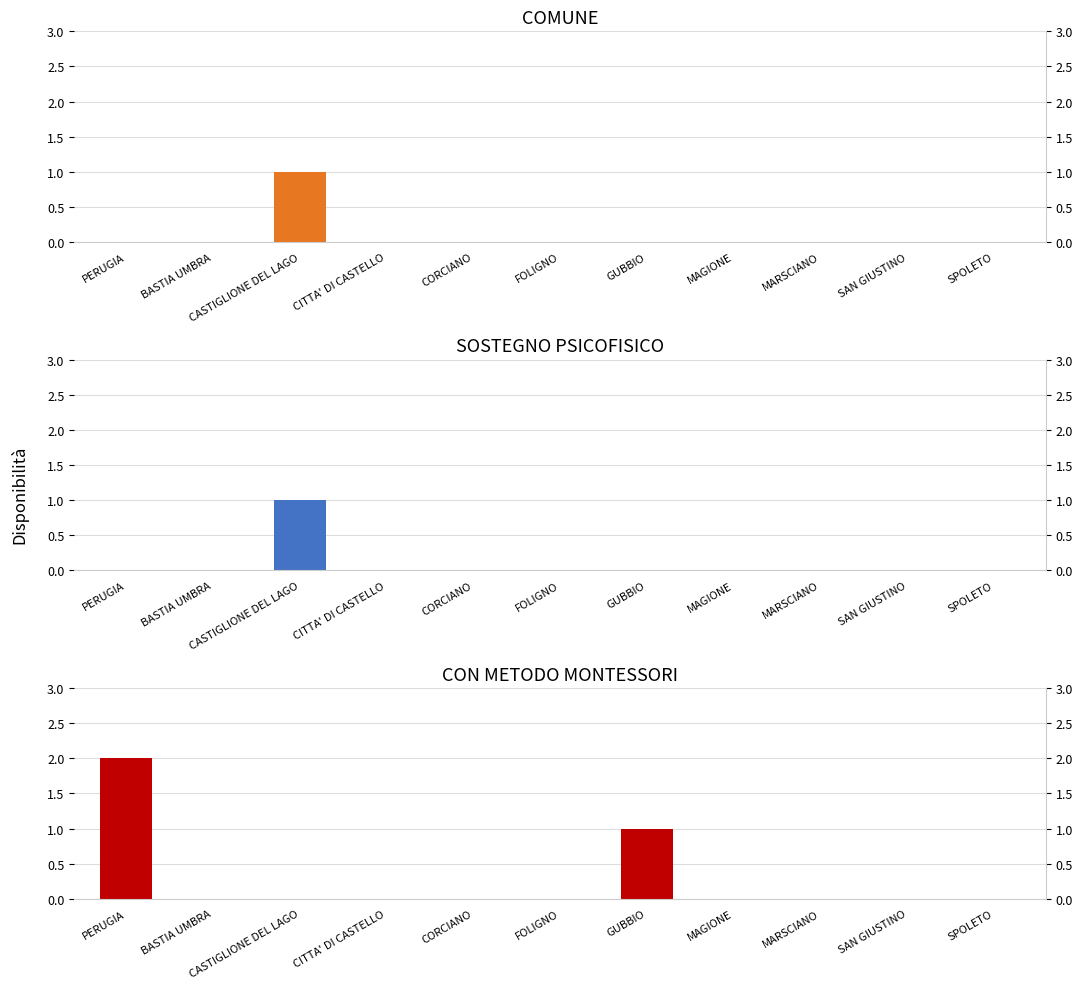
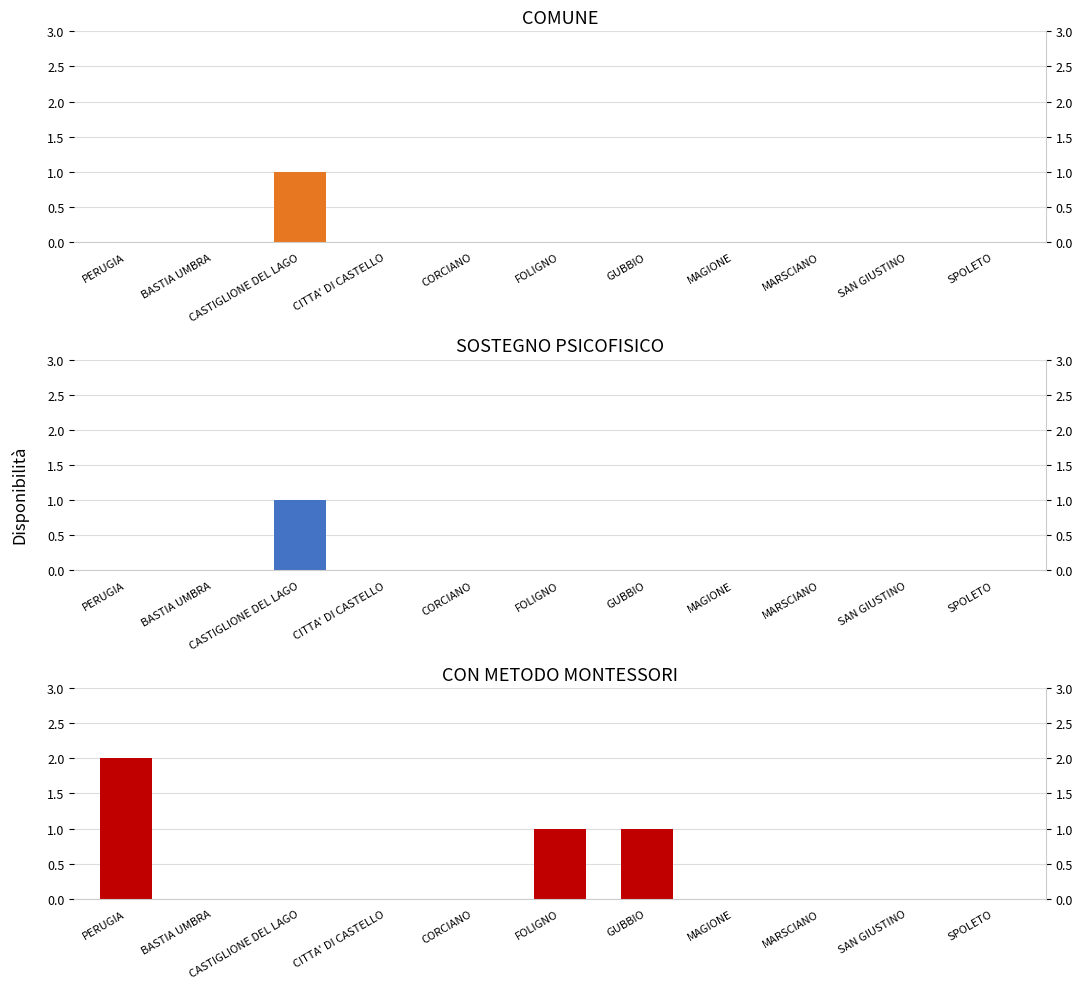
  {
    "COMUNE": {
      "PERUGIA": 0.0,
      "BASTIA UMBRA": 0.0,
      "CASTIGLIONE DEL LAGO": 1.0,
      "CITTA' DI CASTELLO": 0.0,
      "CORCIANO": 0.0,
      "FOLIGNO": 0.0,
      "GUBBIO": 0.0,
      "MAGIONE": 0.0,
      "MARSCIANO": 0.0,
      "SAN GIUSTINO": 0.0,
      "SPOLETO": 0.0
    },
    "SOSTEGNO PSICOFISICO": {
      "PERUGIA": 0.0,
      "BASTIA UMBRA": 0.0,
      "CASTIGLIONE DEL LAGO": 1.0,
      "CITTA' DI CASTELLO": 0.0,
      "CORCIANO": 0.0,
      "FOLIGNO": 0.0,
      "GUBBIO": 0.0,
      "MAGIONE": 0.0,
      "MARSCIANO": 0.0,
      "SAN GIUSTINO": 0.0,
      "SPOLETO": 0.0
    },
    "CON METODO MONTESSORI": {
      "PERUGIA": 2,
      "BASTIA UMBRA": 0,
      "CASTIGLIONE DEL LAGO": 0,
      "CITTA' DI CASTELLO": 0,
      "CORCIANO": 0,
-     "FOLIGNO": 0,
+     "FOLIGNO": 1,
      "GUBBIO": 1,
      "MAGIONE": 0,
      "MARSCIANO": 0,
      "SAN GIUSTINO": 0,
      "SPOLETO": 0
    }
  }
